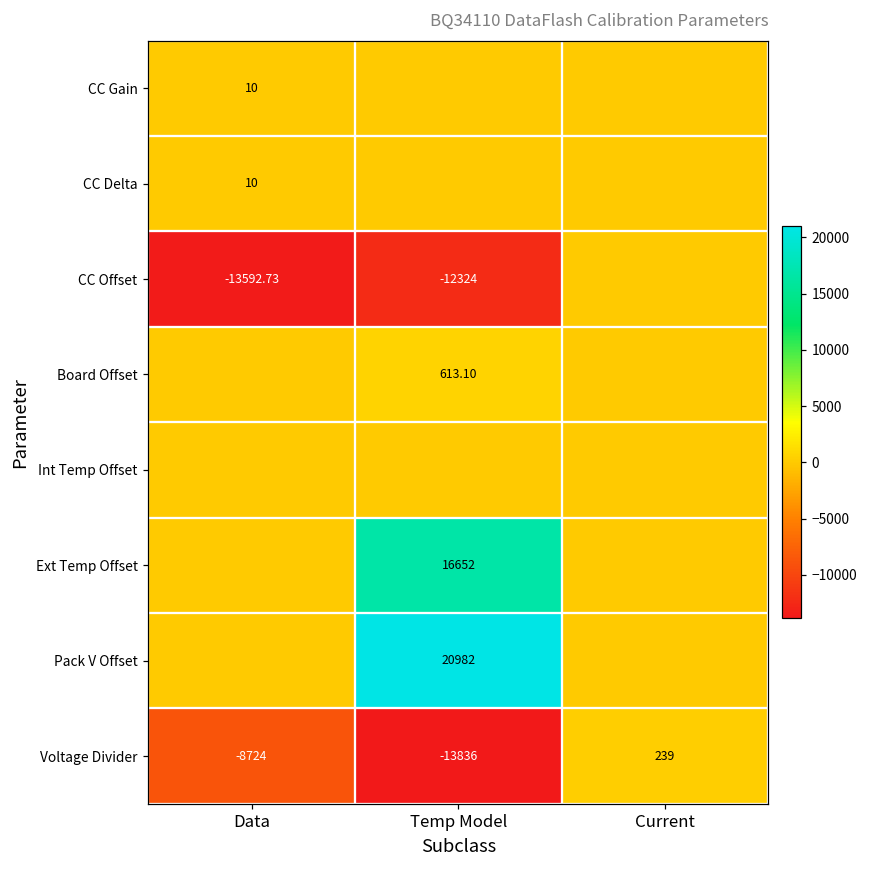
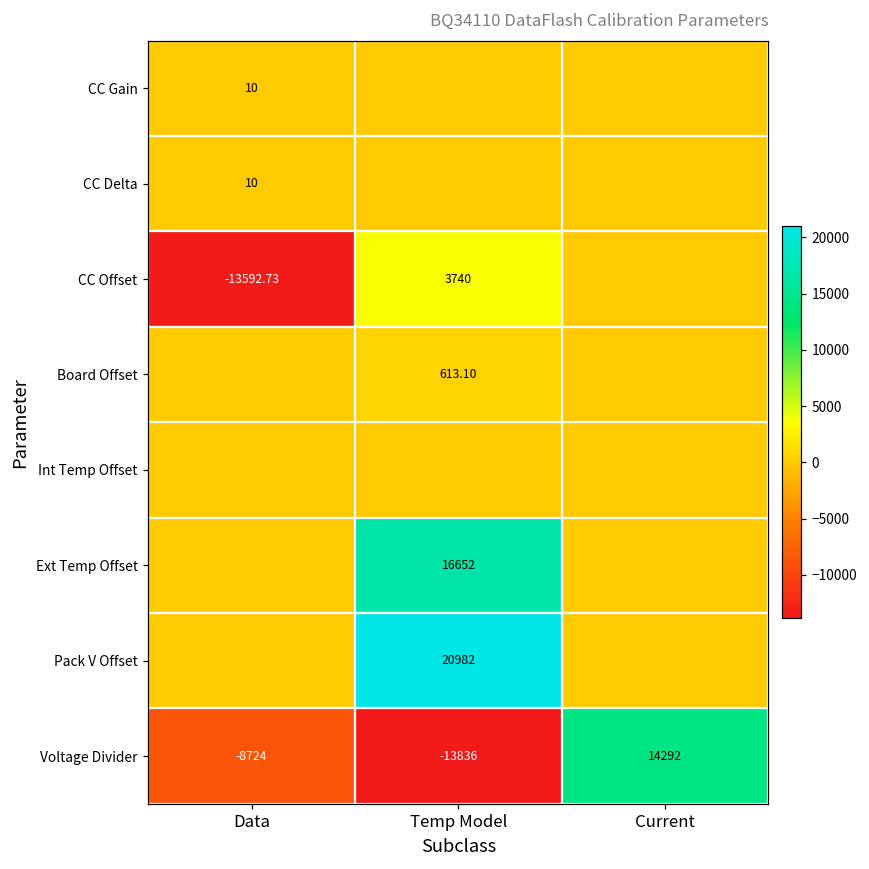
  {
    "CC Gain": {
      "Data": 10
    },
    "CC Delta": {
      "Data": 10
    },
    "CC Offset": {
      "Data": -13592.73,
-     "Temp Model": -12324
+     "Temp Model": 3740
    },
    "Board Offset": {
      "Temp Model": 613.10
    },
    "Ext Temp Offset": {
      "Temp Model": 16652
    },
    "Pack V Offset": {
      "Temp Model": 20982
    },
    "Voltage Divider": {
      "Data": -8724,
      "Temp Model": -13836,
-     "Current": 239
+     "Current": 14292
    }
  }
